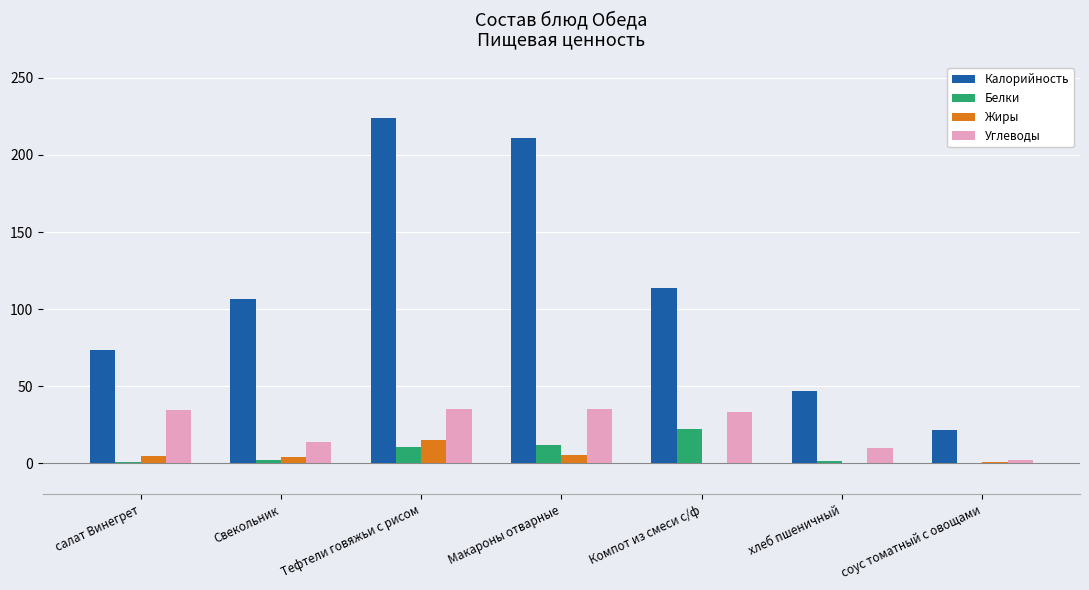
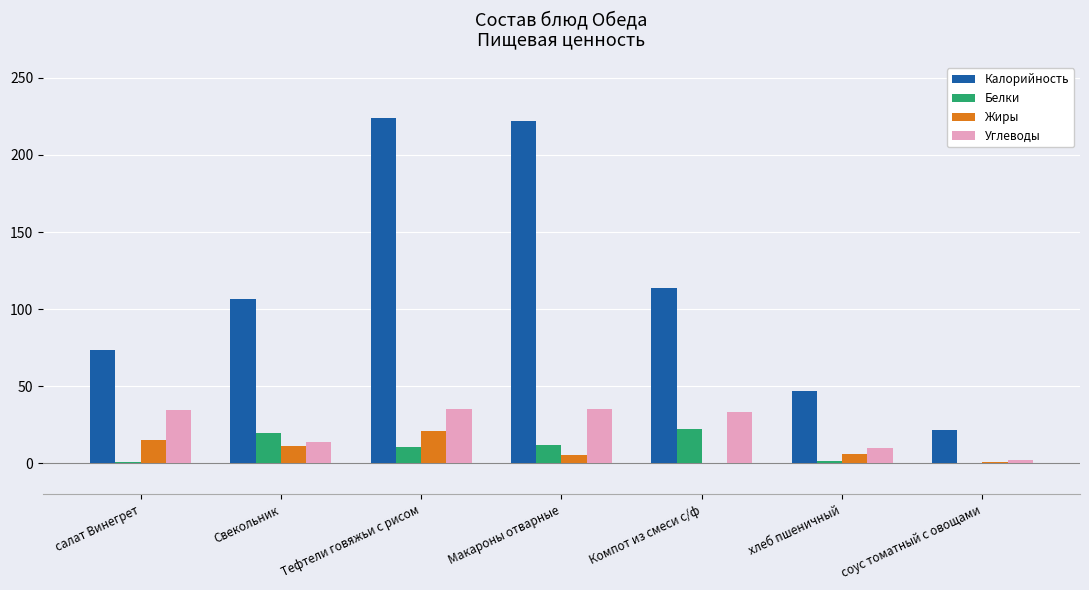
  {
    "Калорийность": {
      "салат Винегрет": 73,
      "Свекольник": 106,
      "Тефтели говяжьи с рисом": 224,
-     "Макароны отварные": 211,
+     "Макароны отварные": 222,
      "Компот из смеси с/ф": 114,
      "хлеб пшеничный": 47,
      "соус томатный с овощами": 22
    },
    "Белки": {
-     "Свекольник": 2,
+     "Свекольник": 20,
      "Тефтели говяжьи с рисом": 11,
      "Макароны отварные": 12,
      "Компот из смеси с/ф": 23,
      "соус томатный с овощами": 0
    },
    "Жиры": {
-     "салат Винегрет": 5,
-     "Свекольник": 4,
-     "Тефтели говяжьи с рисом": 16,
+     "салат Винегрет": 15,
+     "Свекольник": 11,
+     "Тефтели говяжьи с рисом": 21,
      "Макароны отварные": 5,
      "Компот из смеси с/ф": 0,
-     "хлеб пшеничный": 0
+     "хлеб пшеничный": 6
    },
    "Углеводы": {
      "салат Винегрет": 35,
      "Свекольник": 14,
      "Тефтели говяжьи с рисом": 35,
      "Макароны отварные": 35,
      "Компот из смеси с/ф": 34,
      "хлеб пшеничный": 10,
      "соус томатный с овощами": 2
    }
  }
